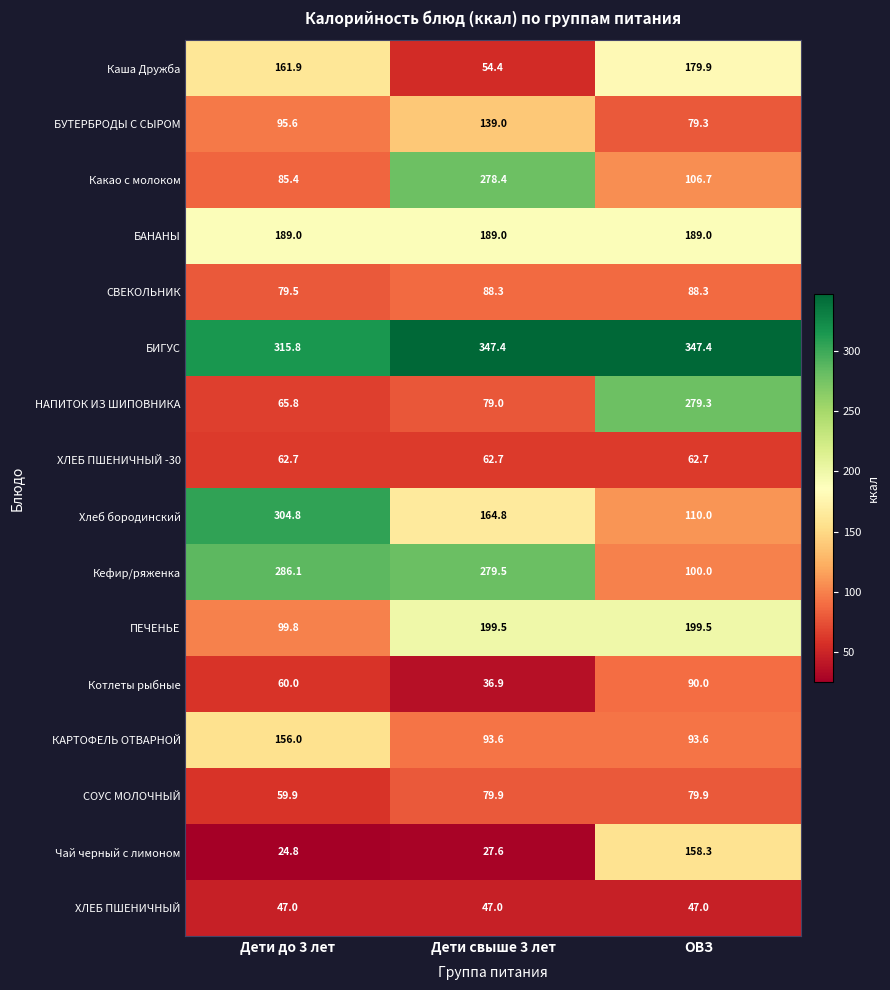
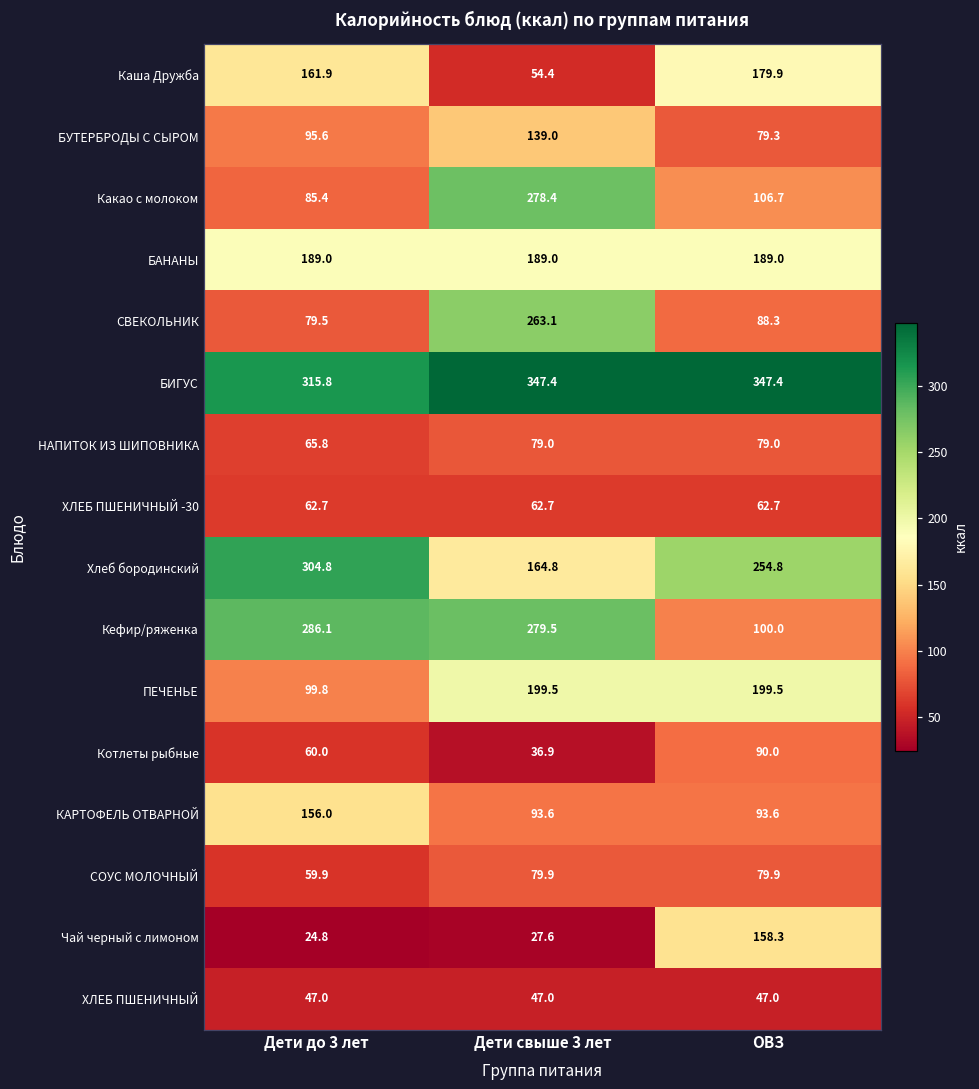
  {
    "Каша Дружба": {
      "Дети до 3 лет": 161.9,
      "Дети свыше 3 лет": 54.4,
      "ОВЗ": 179.9
    },
    "БУТЕРБРОДЫ С СЫРОМ": {
      "Дети до 3 лет": 95.6,
      "Дети свыше 3 лет": 139.0,
      "ОВЗ": 79.3
    },
    "Какао с молоком": {
      "Дети до 3 лет": 85.4,
      "Дети свыше 3 лет": 278.4,
      "ОВЗ": 106.7
    },
    "БАНАНЫ": {
      "Дети до 3 лет": 189.0,
      "Дети свыше 3 лет": 189.0,
      "ОВЗ": 189.0
    },
    "СВЕКОЛЬНИК": {
      "Дети до 3 лет": 79.5,
-     "Дети свыше 3 лет": 88.3,
+     "Дети свыше 3 лет": 263.1,
      "ОВЗ": 88.3
    },
    "БИГУС": {
      "Дети до 3 лет": 315.8,
      "Дети свыше 3 лет": 347.4,
      "ОВЗ": 347.4
    },
    "НАПИТОК ИЗ ШИПОВНИКА": {
      "Дети до 3 лет": 65.8,
      "Дети свыше 3 лет": 79.0,
-     "ОВЗ": 279.3
+     "ОВЗ": 79.0
    },
    "ХЛЕБ ПШЕНИЧНЫЙ -30": {
      "Дети до 3 лет": 62.7,
      "Дети свыше 3 лет": 62.7,
      "ОВЗ": 62.7
    },
    "Хлеб бородинский": {
      "Дети до 3 лет": 304.8,
      "Дети свыше 3 лет": 164.8,
-     "ОВЗ": 110.0
+     "ОВЗ": 254.8
    },
    "Кефир/ряженка": {
      "Дети до 3 лет": 286.1,
      "Дети свыше 3 лет": 279.5,
      "ОВЗ": 100.0
    },
    "ПЕЧЕНЬЕ": {
      "Дети до 3 лет": 99.8,
      "Дети свыше 3 лет": 199.5,
      "ОВЗ": 199.5
    },
    "Котлеты рыбные": {
      "Дети до 3 лет": 60.0,
      "Дети свыше 3 лет": 36.9,
      "ОВЗ": 90.0
    },
    "КАРТОФЕЛЬ ОТВАРНОЙ": {
      "Дети до 3 лет": 156.0,
      "Дети свыше 3 лет": 93.6,
      "ОВЗ": 93.6
    },
    "СОУС МОЛОЧНЫЙ": {
      "Дети до 3 лет": 59.9,
      "Дети свыше 3 лет": 79.9,
      "ОВЗ": 79.9
    },
    "Чай черный с лимоном": {
      "Дети до 3 лет": 24.8,
      "Дети свыше 3 лет": 27.6,
      "ОВЗ": 158.3
    },
    "ХЛЕБ ПШЕНИЧНЫЙ": {
      "Дети до 3 лет": 47.0,
      "Дети свыше 3 лет": 47.0,
      "ОВЗ": 47.0
    }
  }
